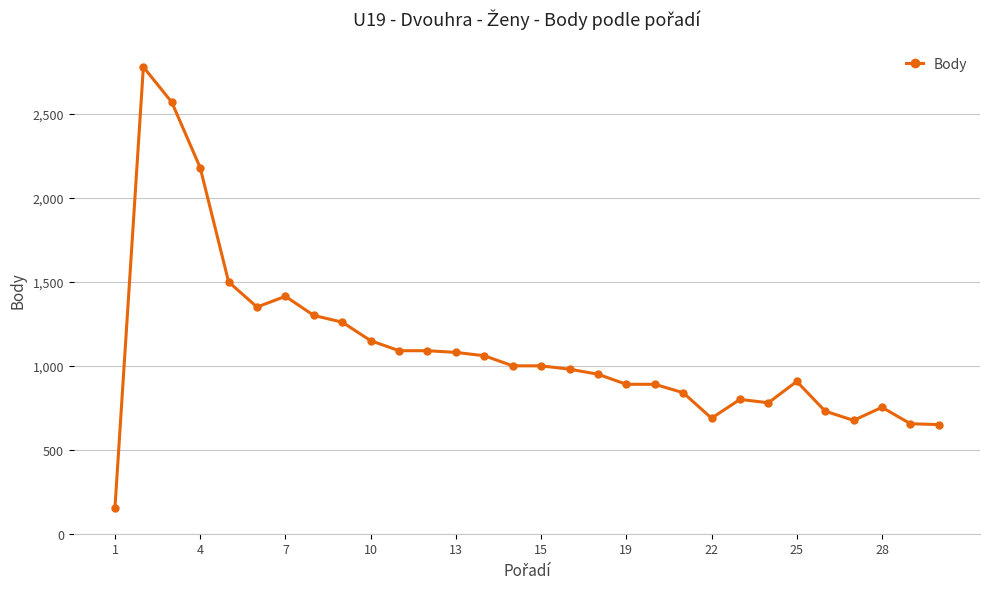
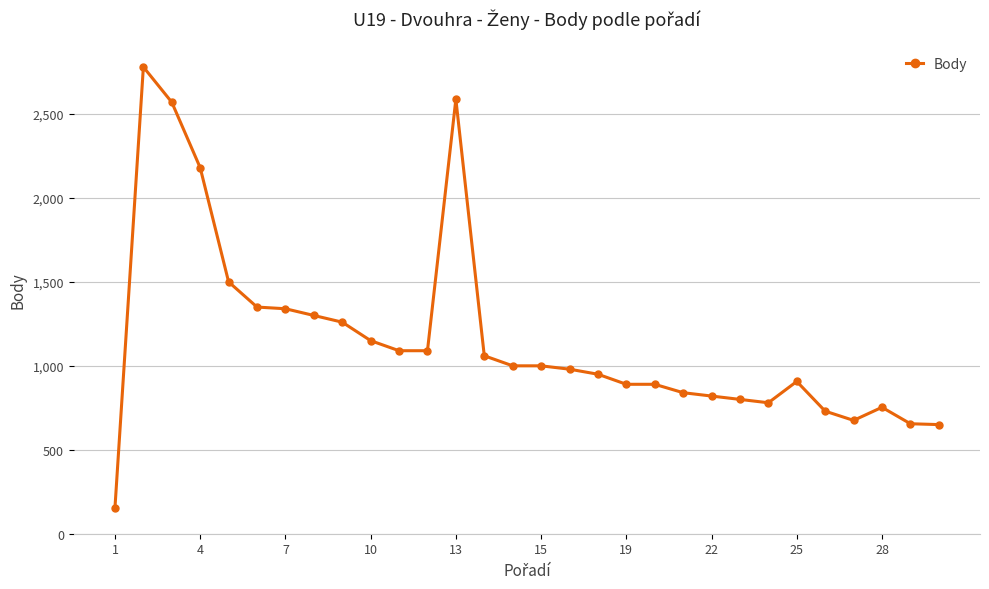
  {
    "1": "160",
    "4": "2,180",
-   "7": "1,410",
+   "7": "1,340",
    "10": "1,150",
-   "13": "1,080",
-   "22": "690",
+   "13": "2,590",
+   "22": "820",
    "25": "910",
    "28": "750"
  }
